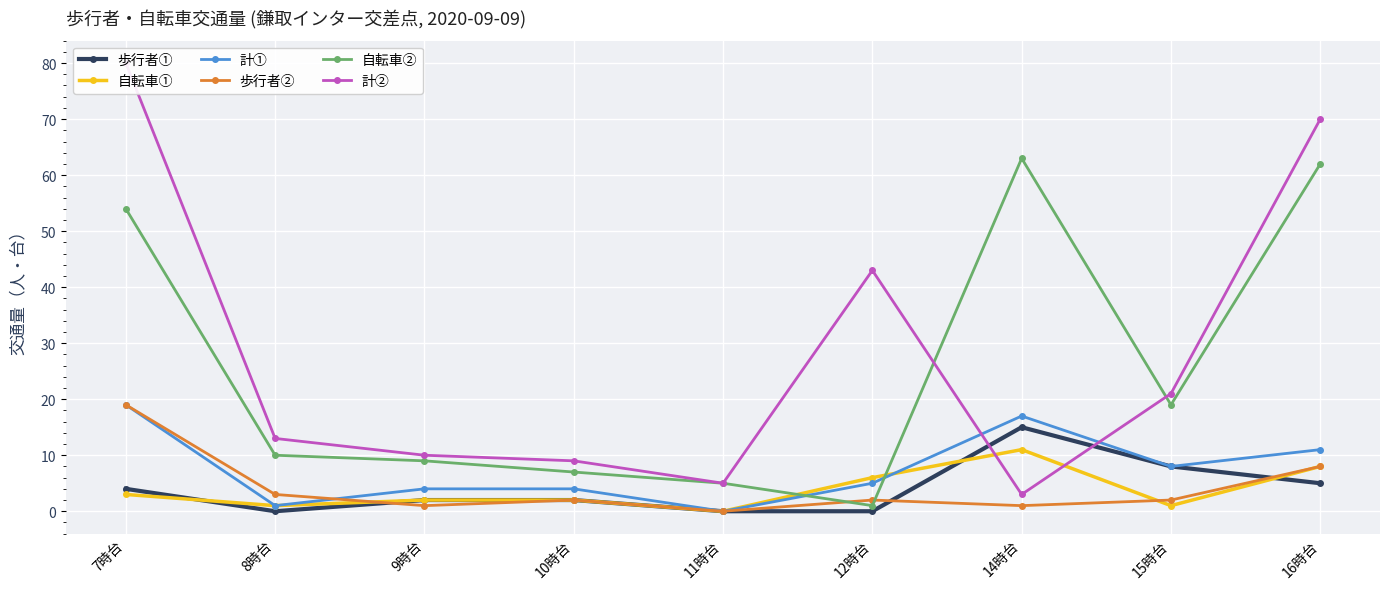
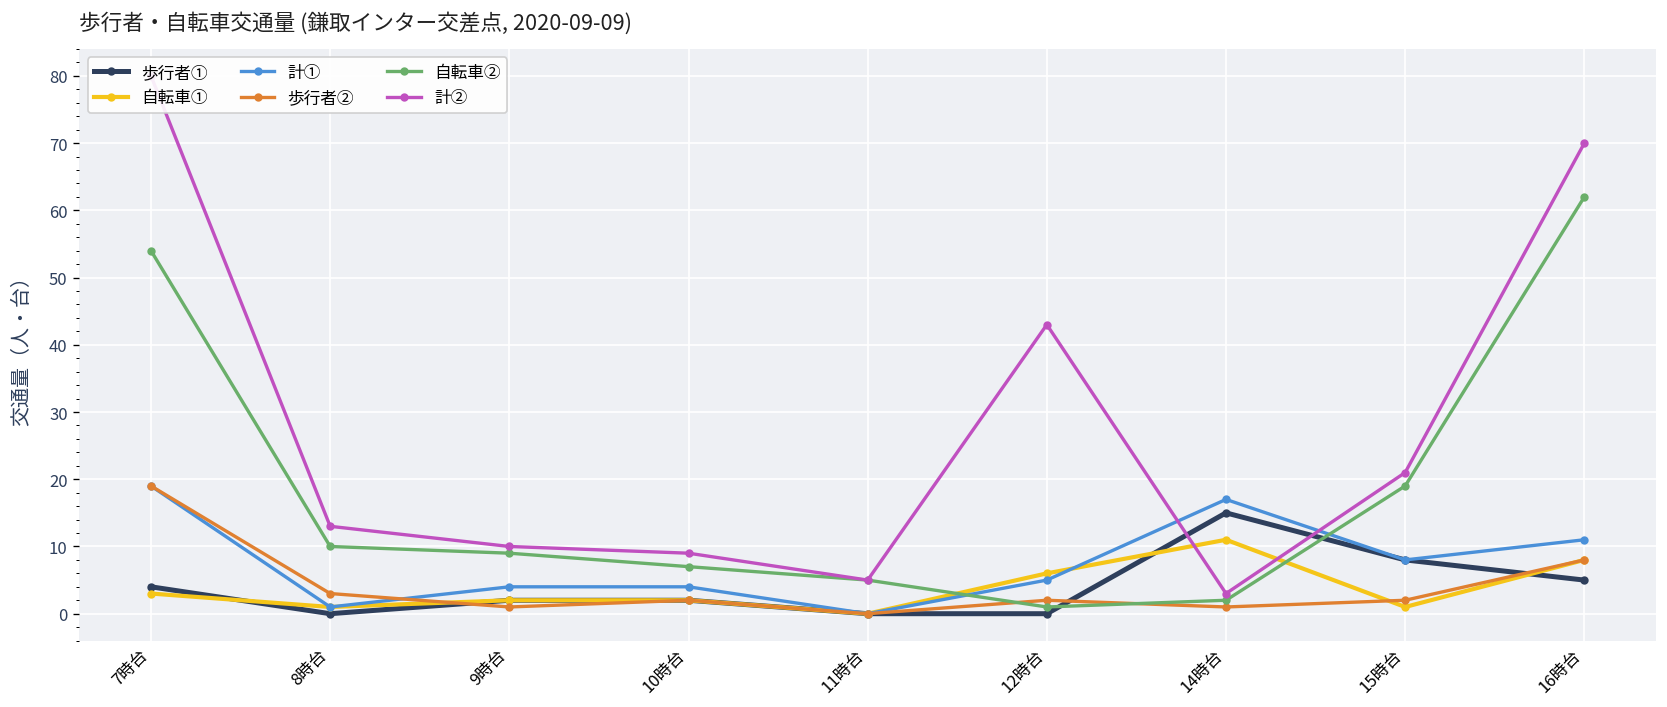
  {
    "歩行者①": {
      "7時台": 4,
      "8時台": 0,
      "12時台": 0,
      "14時台": 15,
      "16時台": 5
    },
    "自転車①": {
      "7時台": 3,
      "12時台": 6,
      "14時台": 11,
      "15時台": 1
    },
    "計①": {
      "9時台": 4,
      "10時台": 4,
      "12時台": 5,
      "14時台": 17,
      "16時台": 11
    },
    "歩行者②": {
      "8時台": 3,
      "9時台": 1,
      "12時台": 2,
      "14時台": 1,
      "15時台": 2
    },
    "自転車②": {
      "7時台": 54,
      "8時台": 10,
      "9時台": 9,
      "10時台": 7,
      "12時台": 1,
-     "14時台": 63,
+     "14時台": 2,
      "15時台": 19,
      "16時台": 62
    },
    "計②": {
      "8時台": 13,
      "9時台": 10,
      "10時台": 9,
      "12時台": 43,
      "14時台": 3,
      "15時台": 21,
      "16時台": 70
    }
  }
